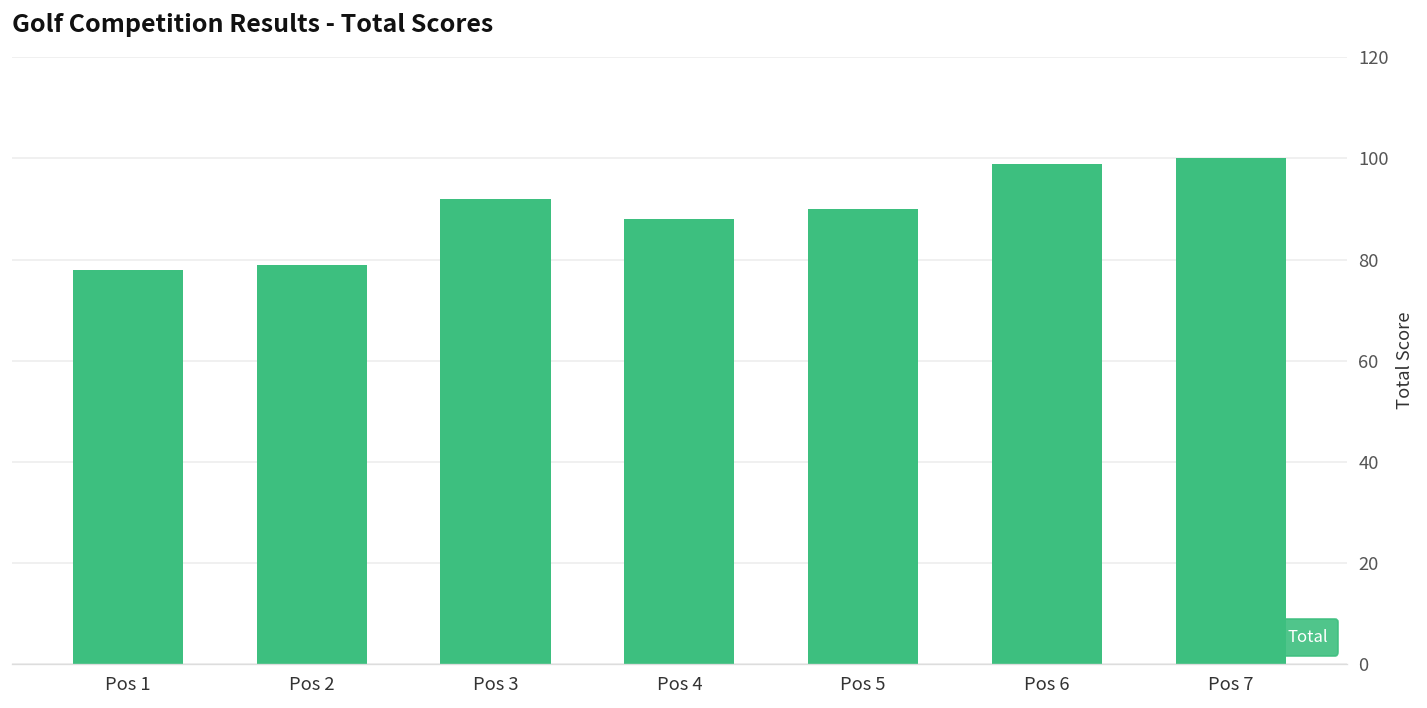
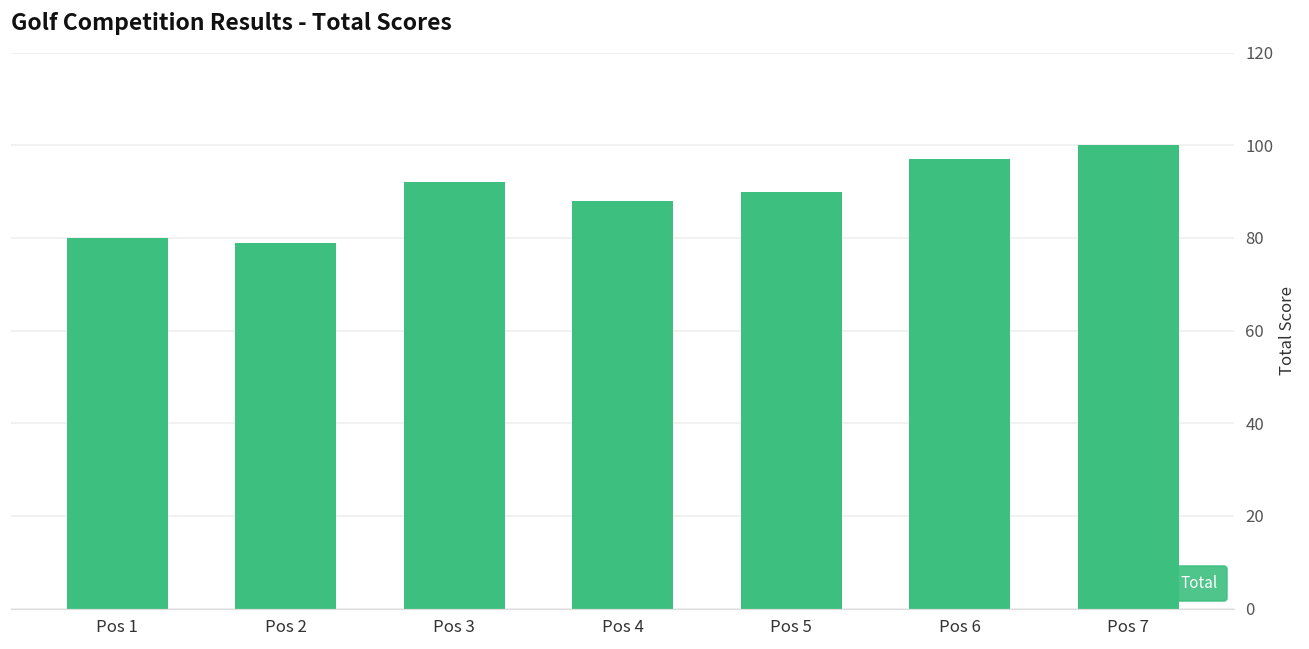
  {
-   "Pos 1": 78,
+   "Pos 1": 80,
    "Pos 2": 79,
    "Pos 3": 92,
    "Pos 4": 88,
    "Pos 5": 90,
-   "Pos 6": 99,
+   "Pos 6": 97,
    "Pos 7": 100
  }
